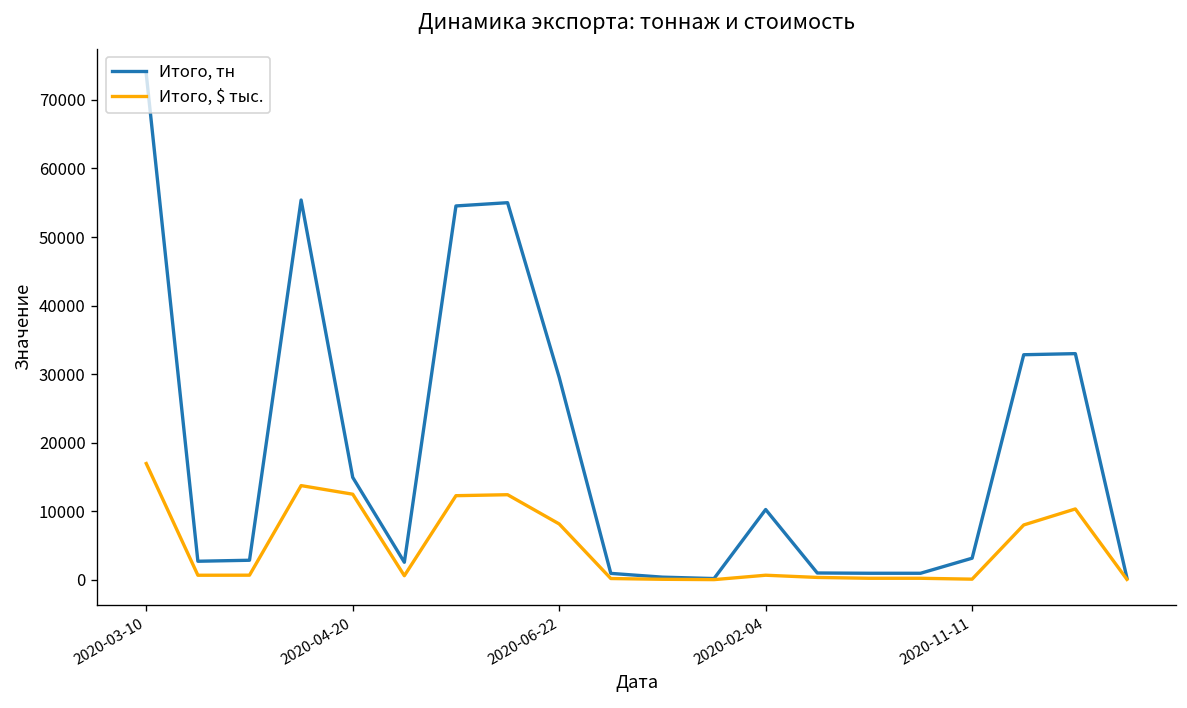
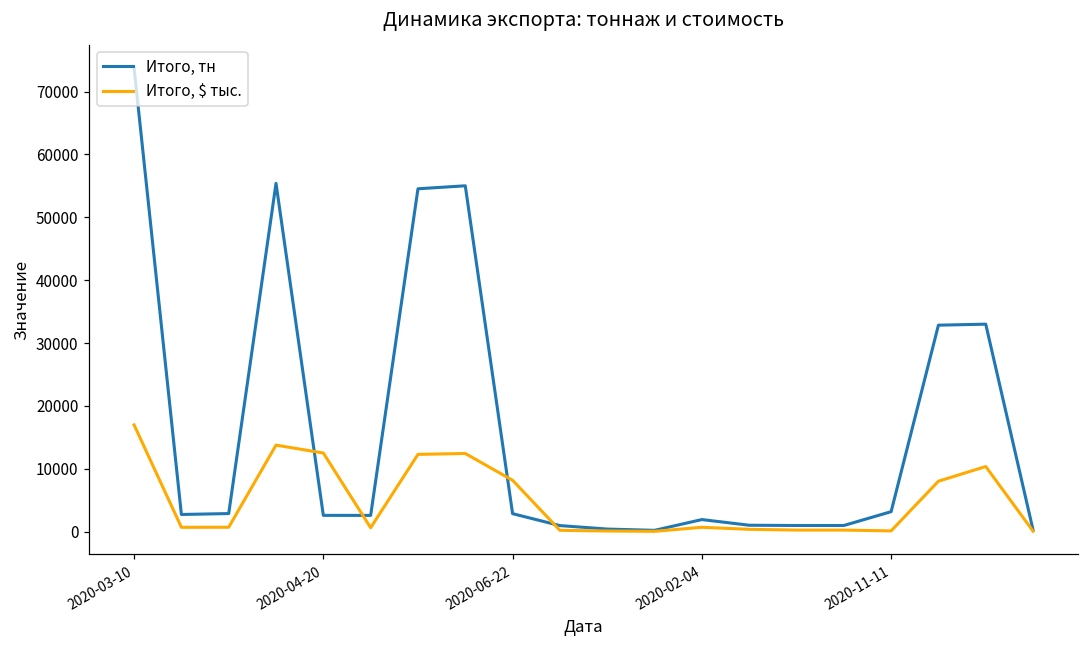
  {
    "Итого, тн": {
-     "2020-04-20": 15000,
-     "2020-06-22": 30000,
-     "2020-02-04": 10000,
+     "2020-04-20": 3000,
+     "2020-06-22": 3000,
+     "2020-02-04": 2000,
      "2020-11-11": 3000
    },
    "Итого, $ тыс.": {
      "2020-03-10": 17000,
      "2020-04-20": 13000,
      "2020-06-22": 8000,
      "2020-02-04": 1000,
      "2020-11-11": 0
    }
  }
